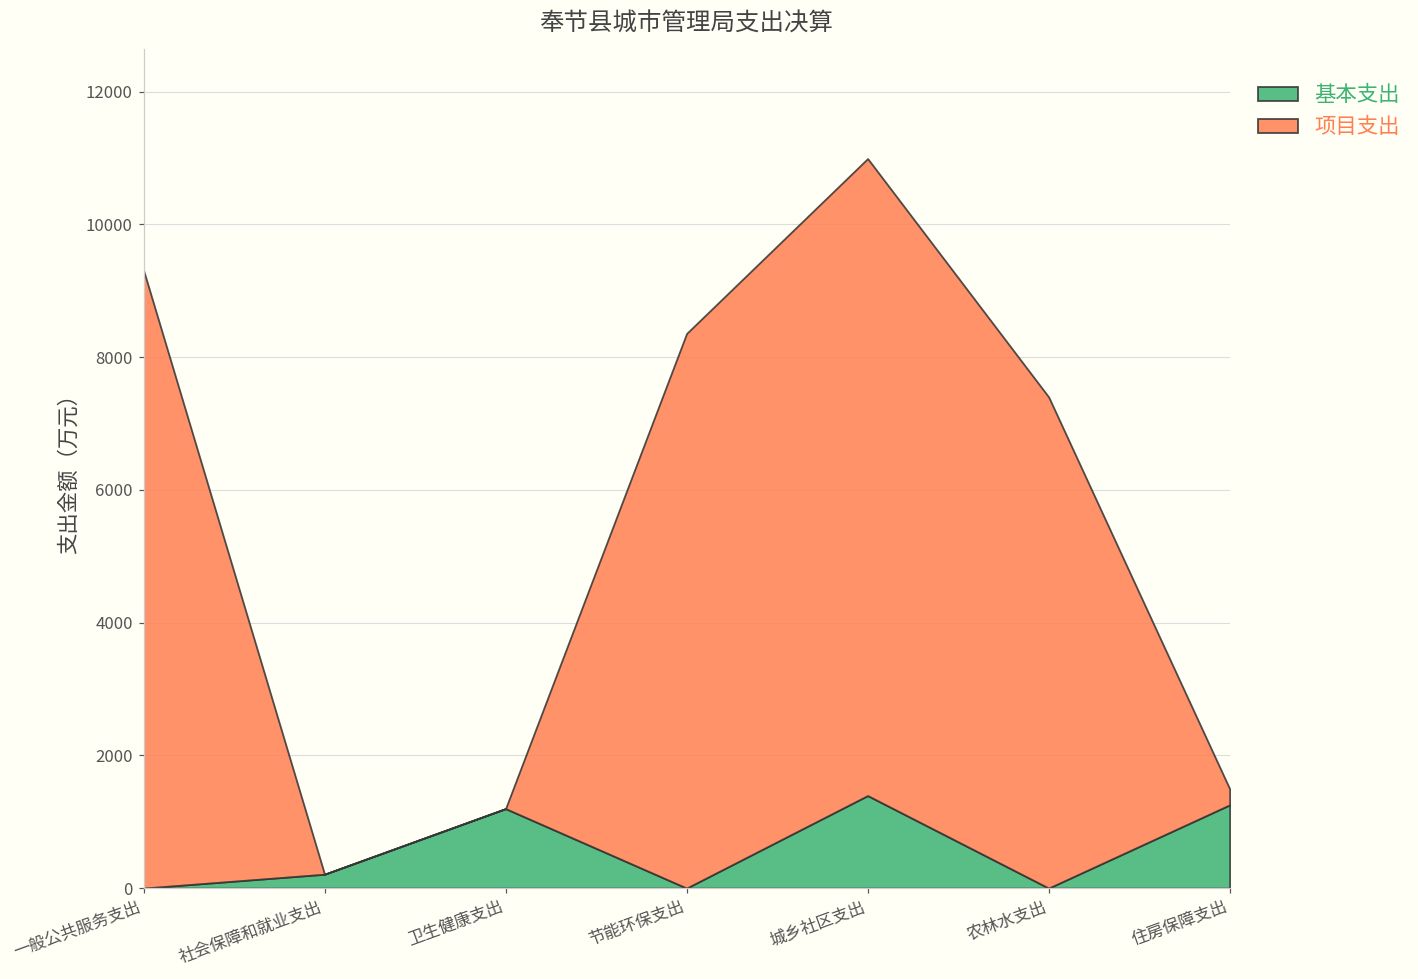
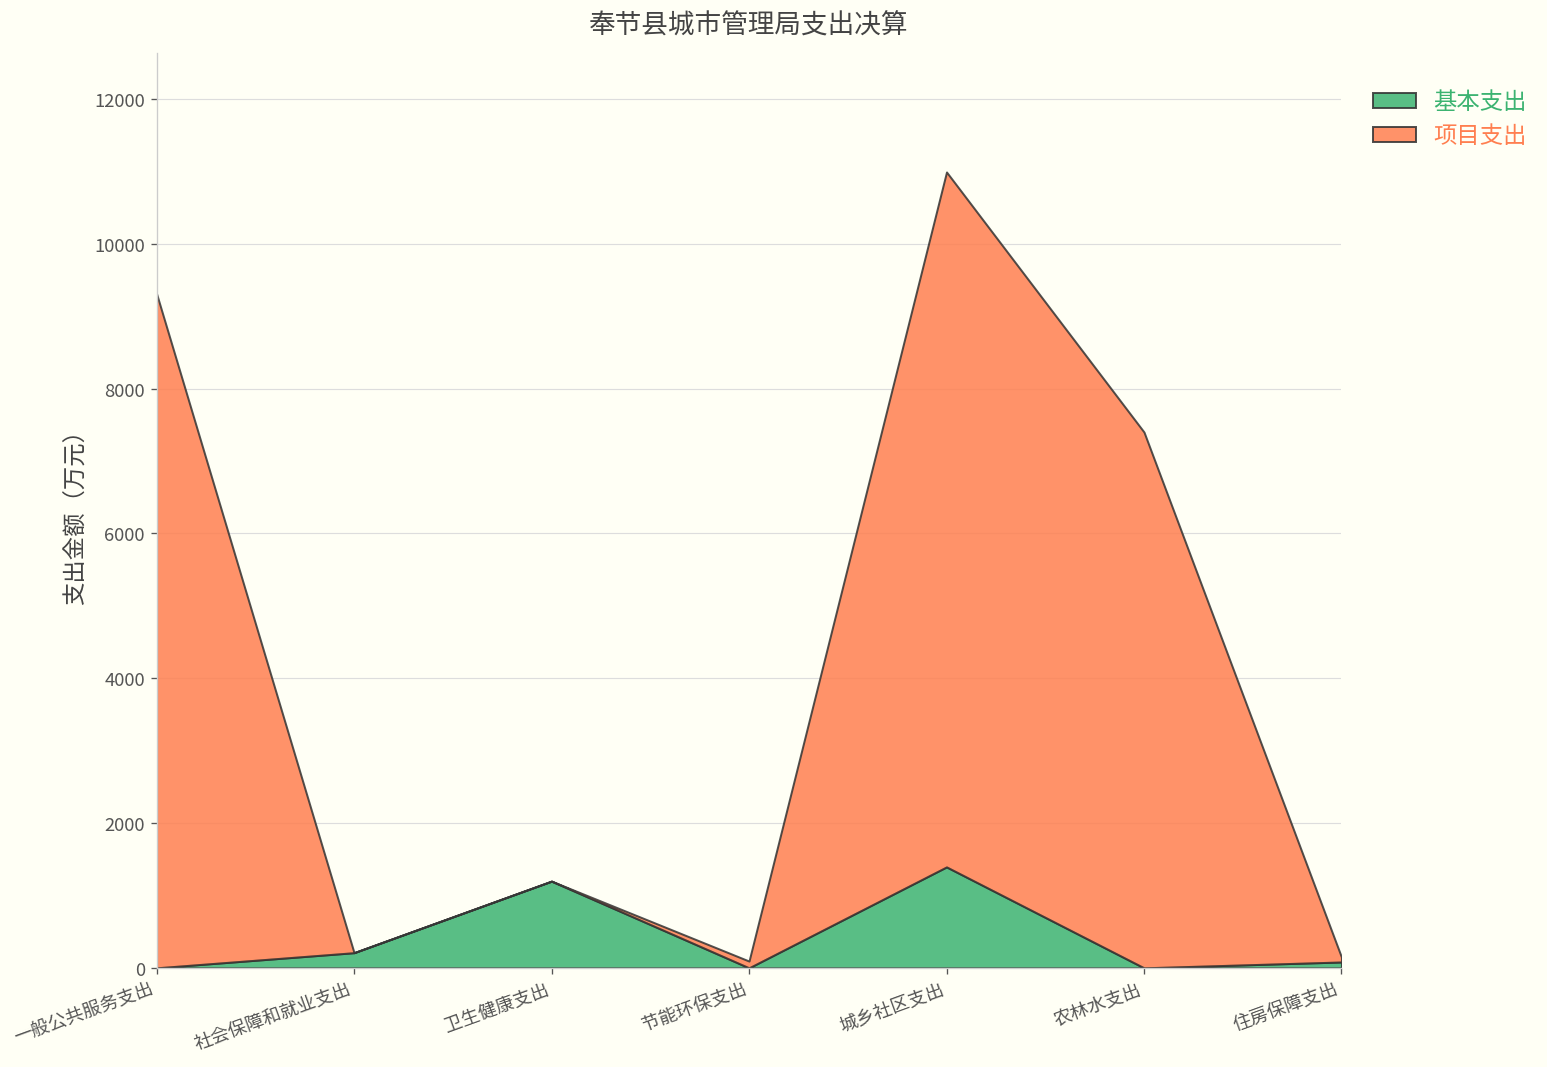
  {
    "基本支出": {
      "一般公共服务支出": 0,
      "节能环保支出": 0,
      "城乡社区支出": 1400,
      "农林水支出": 0,
-     "住房保障支出": 1300
+     "住房保障支出": 100
    },
    "项目支出": {
      "一般公共服务支出": 9300,
-     "节能环保支出": 8400,
+     "节能环保支出": 100,
      "城乡社区支出": 9600,
      "农林水支出": 7400,
-     "住房保障支出": 200
+     "住房保障支出": 100
    }
  }
